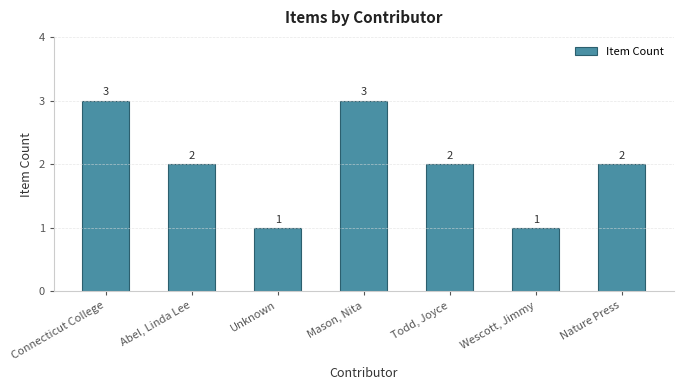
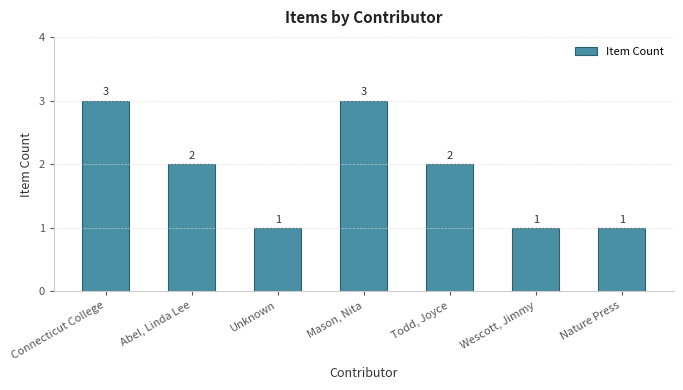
  {
    "Connecticut College": 3,
    "Abel, Linda Lee": 2,
    "Unknown": 1,
    "Mason, Nita": 3,
    "Todd, Joyce": 2,
    "Wescott, Jimmy": 1,
-   "Nature Press": 2
+   "Nature Press": 1
  }
